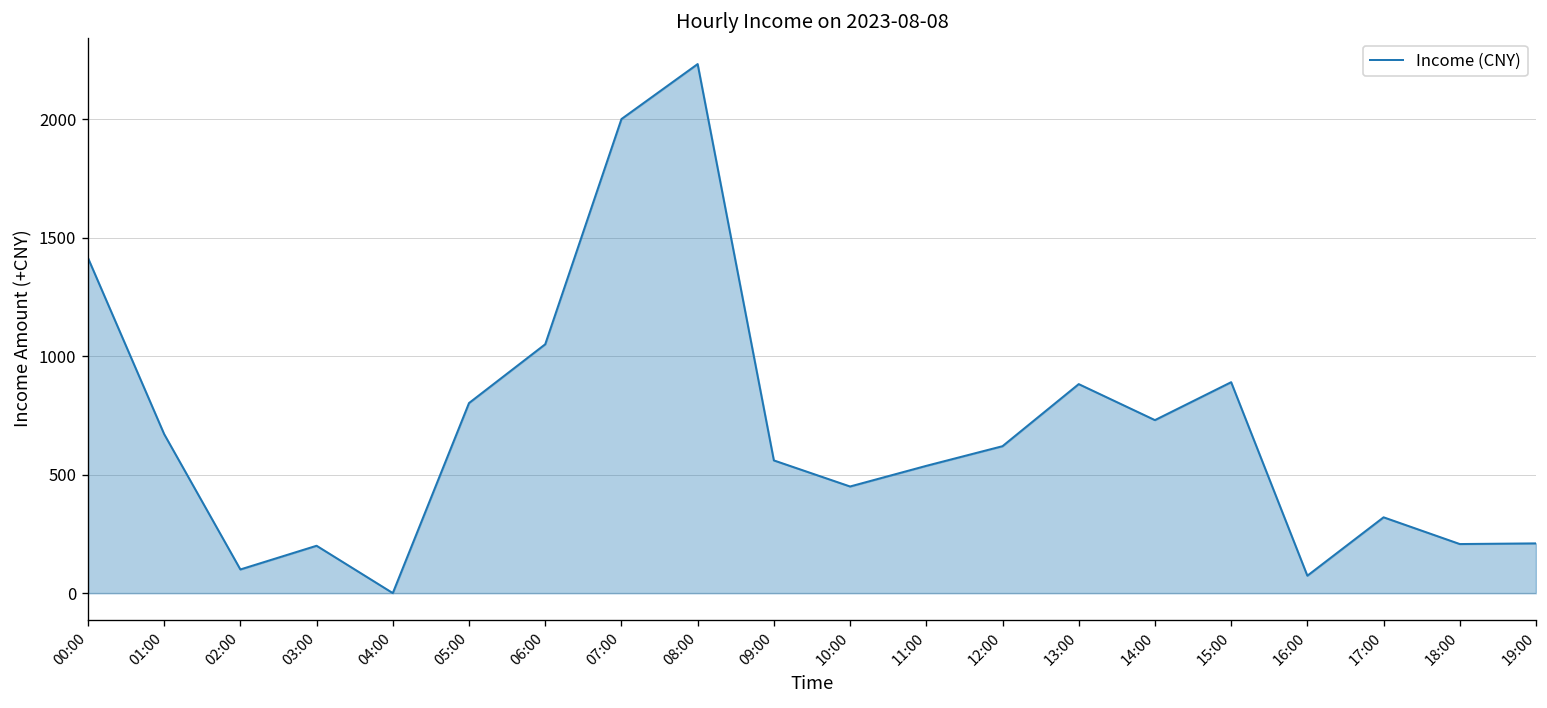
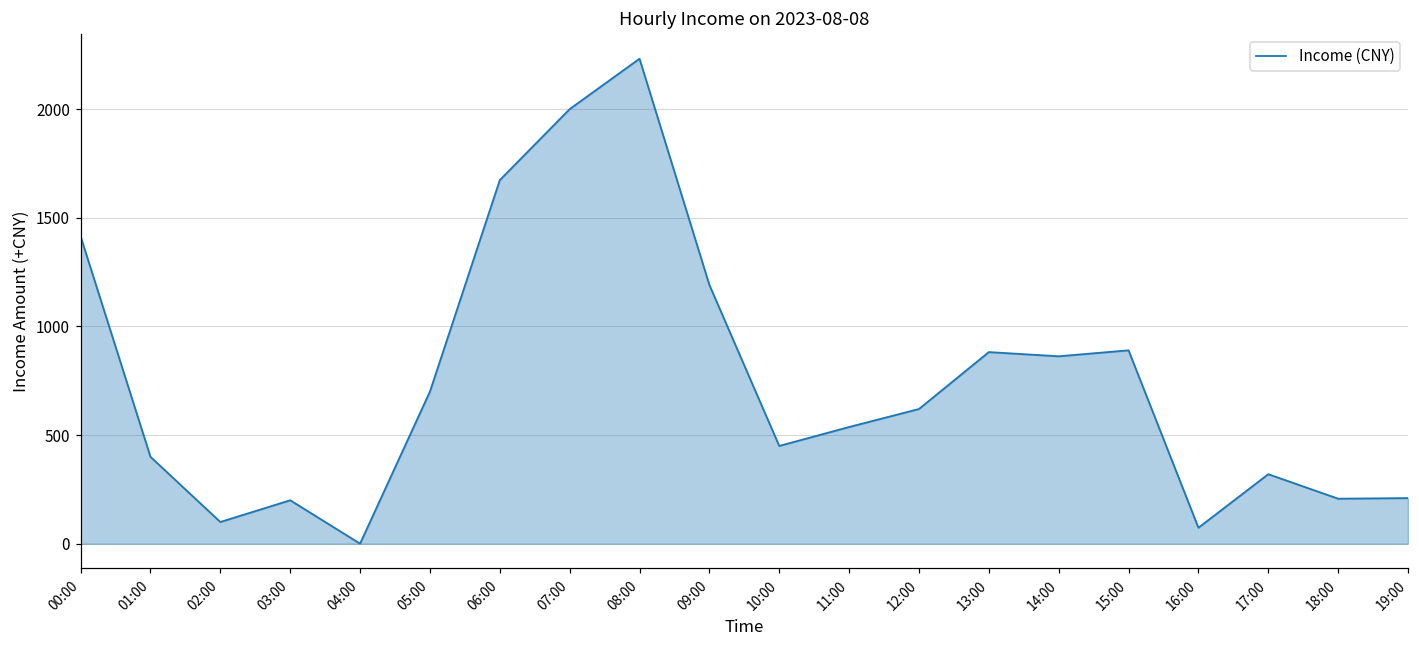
  {
    "00:00": 1410,
-   "01:00": 670,
+   "01:00": 400,
    "02:00": 100,
    "03:00": 200,
    "04:00": 0,
-   "05:00": 800,
-   "06:00": 1050,
+   "05:00": 700,
+   "06:00": 1670,
    "07:00": 2000,
    "08:00": 2230,
-   "09:00": 560,
+   "09:00": 1190,
    "10:00": 450,
    "11:00": 540,
    "12:00": 620,
    "13:00": 880,
-   "14:00": 730,
+   "14:00": 860,
    "15:00": 890,
    "16:00": 70,
    "17:00": 320,
    "18:00": 210,
    "19:00": 210
  }
